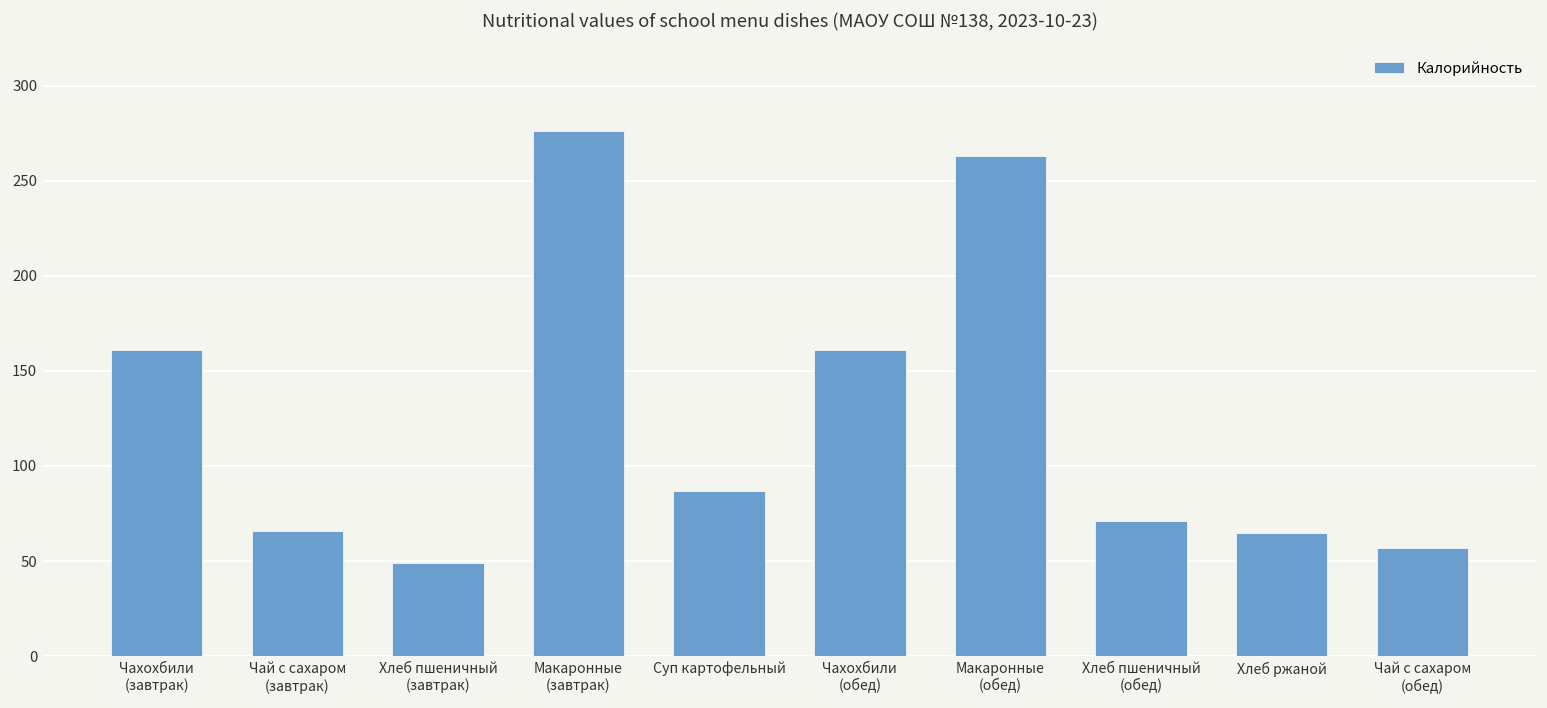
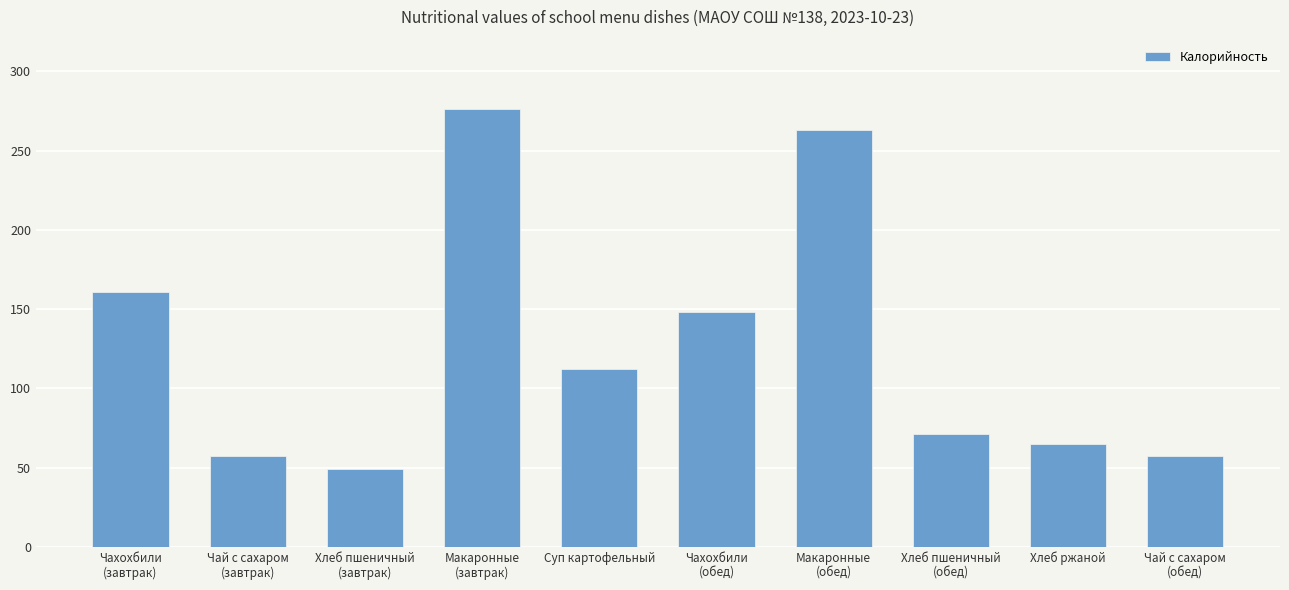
  {
    "Чахохбили (завтрак)": 161,
-   "Чай с сахаром (завтрак)": 66,
+   "Чай с сахаром (завтрак)": 57,
    "Хлеб пшеничный (завтрак)": 49,
    "Макаронные (завтрак)": 276,
-   "Суп картофельный": 87,
-   "Чахохбили (обед)": 161,
+   "Суп картофельный": 112,
+   "Чахохбили (обед)": 148,
    "Макаронные (обед)": 263,
    "Хлеб пшеничный (обед)": 71,
    "Хлеб ржаной": 65,
    "Чай с сахаром (обед)": 57
  }
